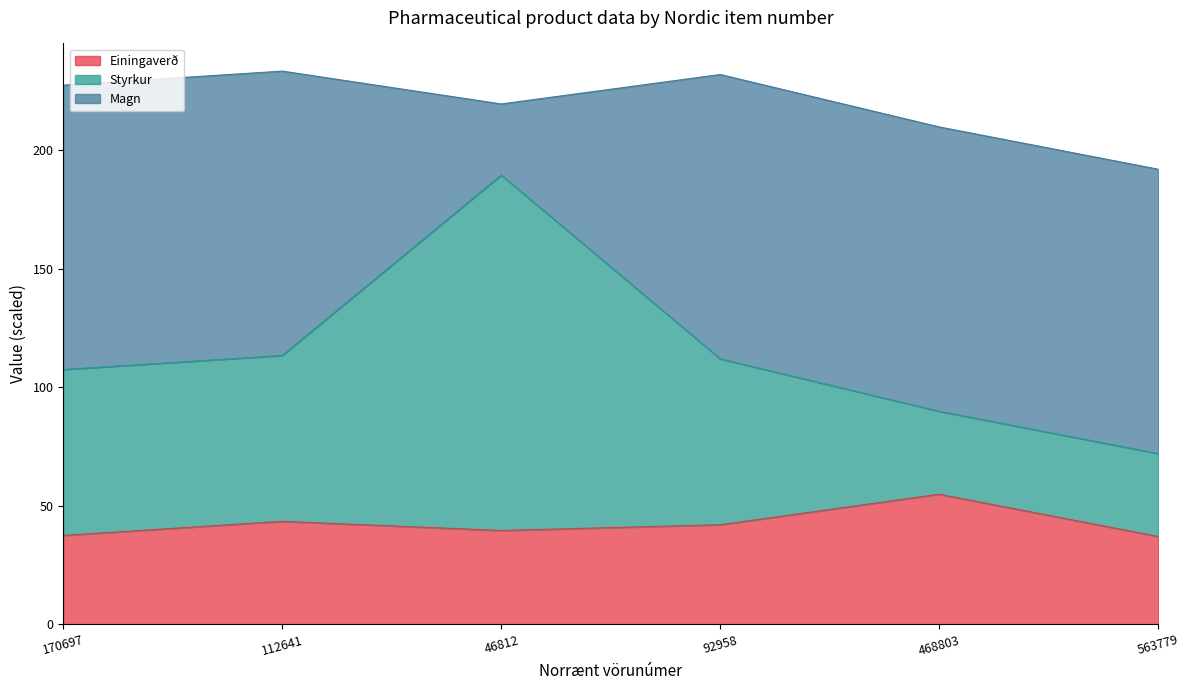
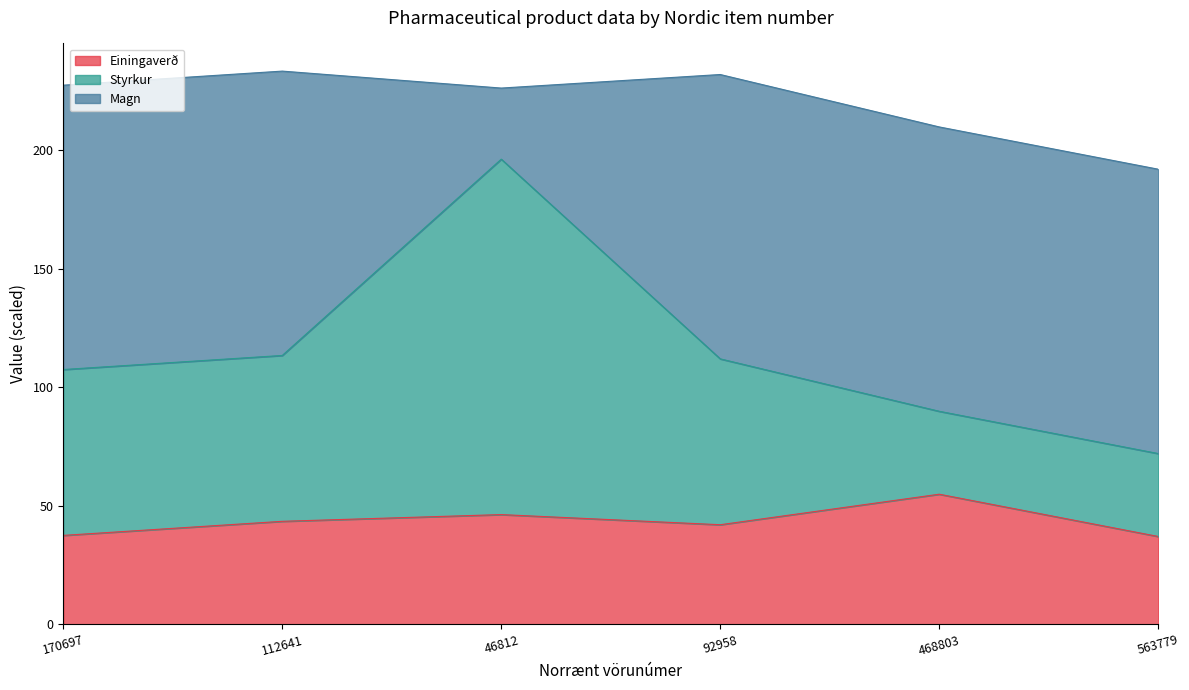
  {
    "Einingaverð": {
      "170697": 38,
      "112641": 43,
-     "46812": 40,
+     "46812": 46,
      "92958": 42,
      "468803": 55,
      "563779": 37
    }
  }
